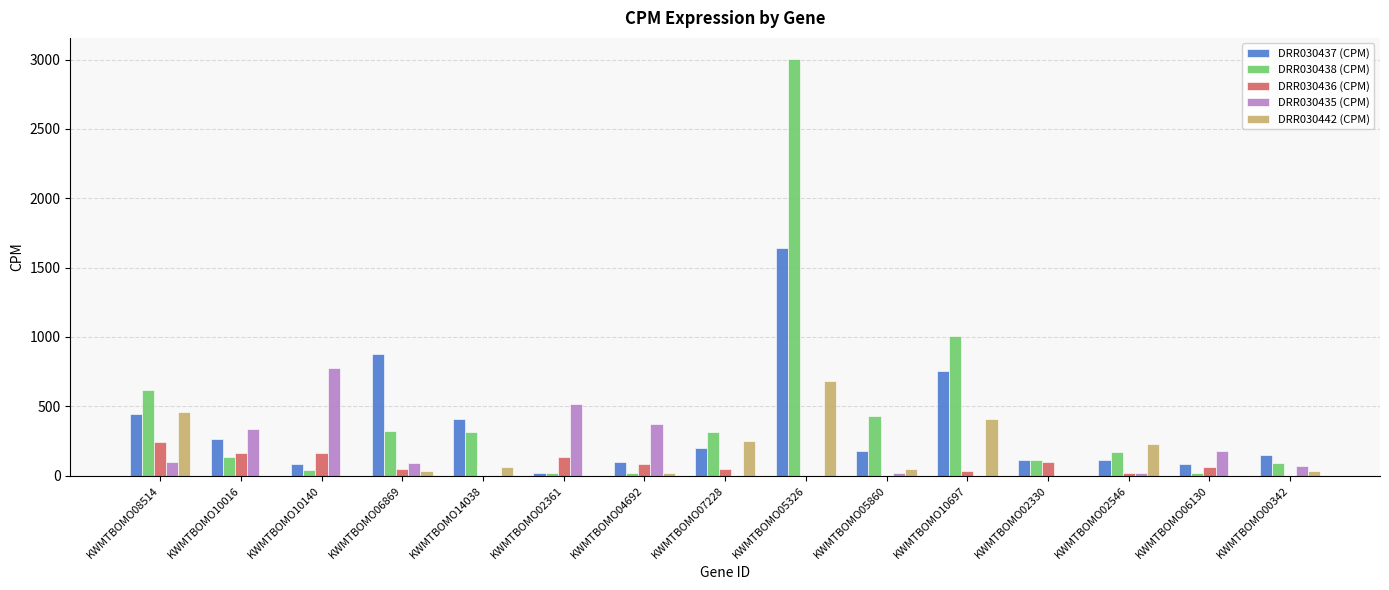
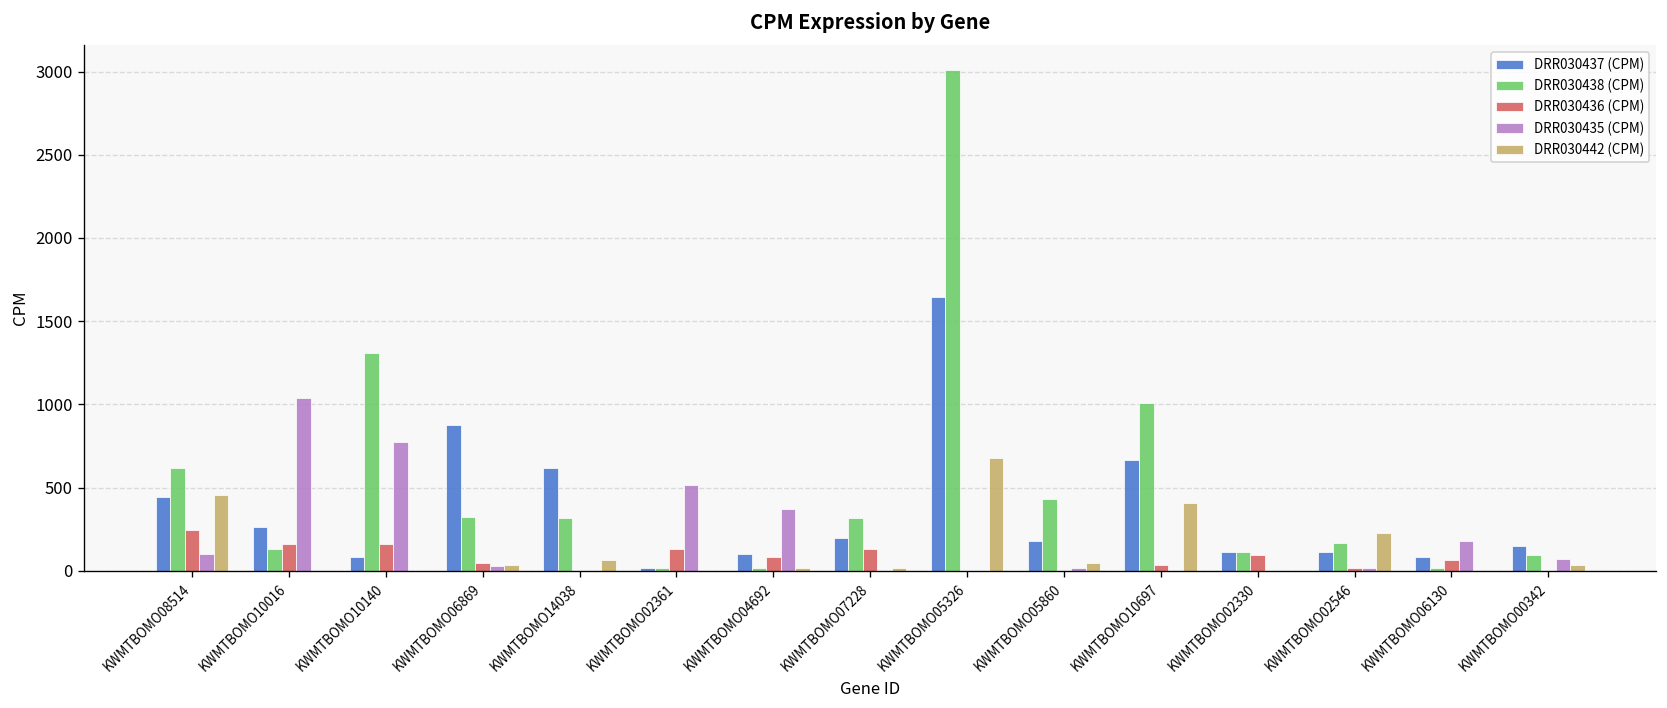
  {
    "DRR030437 (CPM)": {
      "KWMTBOMO08514": 440,
      "KWMTBOMO10016": 260,
      "KWMTBOMO10140": 80,
      "KWMTBOMO06869": 880,
-     "KWMTBOMO14038": 410,
+     "KWMTBOMO14038": 620,
      "KWMTBOMO04692": 100,
      "KWMTBOMO07228": 200,
      "KWMTBOMO05326": 1640,
      "KWMTBOMO05860": 180,
-     "KWMTBOMO10697": 750,
+     "KWMTBOMO10697": 670,
      "KWMTBOMO02330": 110,
      "KWMTBOMO02546": 110,
      "KWMTBOMO06130": 80,
      "KWMTBOMO00342": 150
    },
    "DRR030438 (CPM)": {
      "KWMTBOMO08514": 620,
      "KWMTBOMO10016": 130,
-     "KWMTBOMO10140": 40,
+     "KWMTBOMO10140": 1310,
      "KWMTBOMO06869": 320,
      "KWMTBOMO14038": 320,
      "KWMTBOMO02361": 20,
      "KWMTBOMO04692": 20,
      "KWMTBOMO07228": 320,
      "KWMTBOMO05326": 3010,
      "KWMTBOMO05860": 430,
      "KWMTBOMO10697": 1010,
      "KWMTBOMO02330": 110,
      "KWMTBOMO02546": 170,
      "KWMTBOMO06130": 20,
      "KWMTBOMO00342": 90
    },
    "DRR030436 (CPM)": {
      "KWMTBOMO08514": 240,
      "KWMTBOMO10016": 160,
      "KWMTBOMO10140": 160,
      "KWMTBOMO06869": 50,
      "KWMTBOMO14038": 0,
      "KWMTBOMO02361": 130,
      "KWMTBOMO04692": 80,
-     "KWMTBOMO07228": 50,
+     "KWMTBOMO07228": 130,
      "KWMTBOMO05326": 0,
      "KWMTBOMO05860": 0,
      "KWMTBOMO10697": 30,
      "KWMTBOMO02330": 100,
      "KWMTBOMO06130": 60,
      "KWMTBOMO00342": 0
    },
    "DRR030435 (CPM)": {
      "KWMTBOMO08514": 100,
-     "KWMTBOMO10016": 340,
+     "KWMTBOMO10016": 1040,
      "KWMTBOMO10140": 780,
-     "KWMTBOMO06869": 90,
+     "KWMTBOMO06869": 30,
      "KWMTBOMO14038": 0,
      "KWMTBOMO02361": 520,
      "KWMTBOMO04692": 370,
      "KWMTBOMO07228": 0,
      "KWMTBOMO05326": 0,
      "KWMTBOMO10697": 0,
      "KWMTBOMO02330": 0,
      "KWMTBOMO06130": 180,
      "KWMTBOMO00342": 70
    },
    "DRR030442 (CPM)": {
      "KWMTBOMO08514": 460,
      "KWMTBOMO10016": 0,
      "KWMTBOMO10140": 0,
      "KWMTBOMO06869": 30,
      "KWMTBOMO14038": 70,
      "KWMTBOMO02361": 0,
-     "KWMTBOMO07228": 250,
+     "KWMTBOMO07228": 20,
      "KWMTBOMO05326": 680,
      "KWMTBOMO05860": 50,
      "KWMTBOMO10697": 410,
      "KWMTBOMO02330": 0,
      "KWMTBOMO02546": 230,
      "KWMTBOMO06130": 0,
      "KWMTBOMO00342": 30
    }
  }
